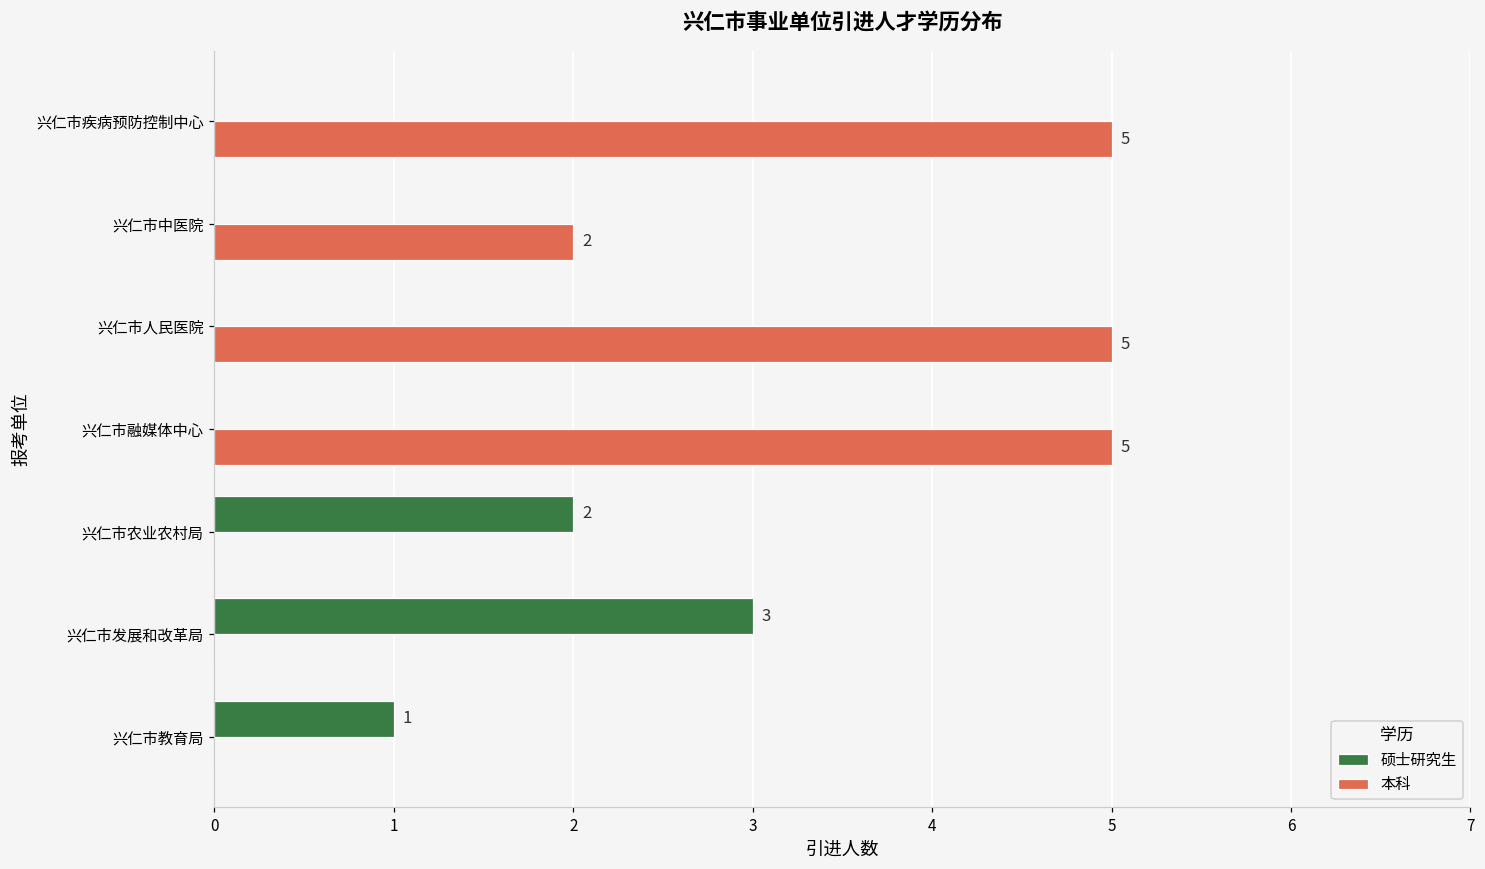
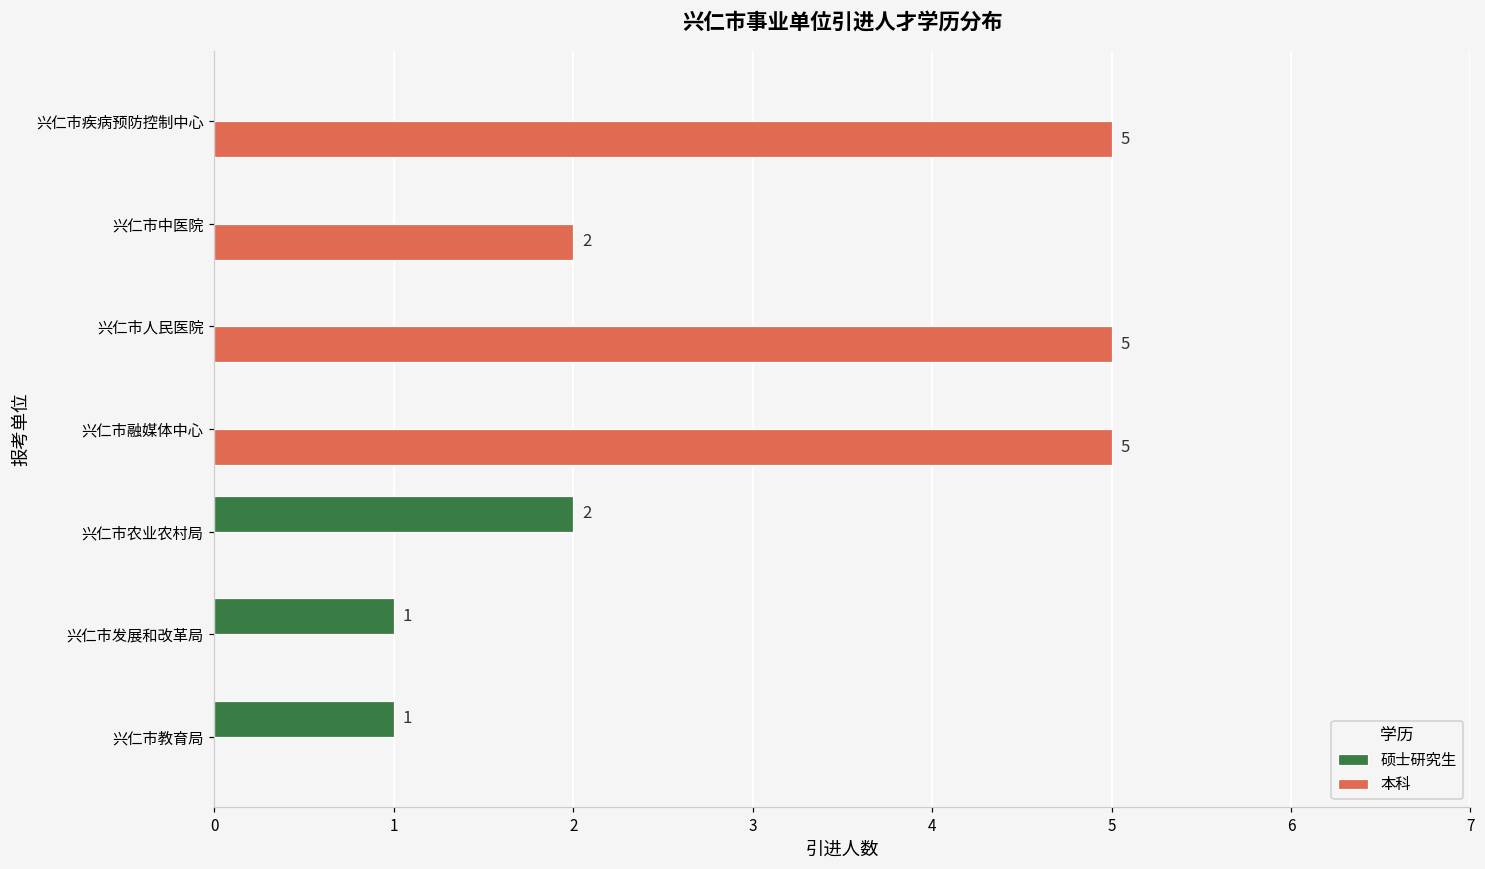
  {
    "硕士研究生": {
      "兴仁市农业农村局": 2,
-     "兴仁市发展和改革局": 3,
+     "兴仁市发展和改革局": 1,
      "兴仁市教育局": 1
    },
    "本科": {
      "兴仁市疾病预防控制中心": 5,
      "兴仁市中医院": 2,
      "兴仁市人民医院": 5,
      "兴仁市融媒体中心": 5
    }
  }
